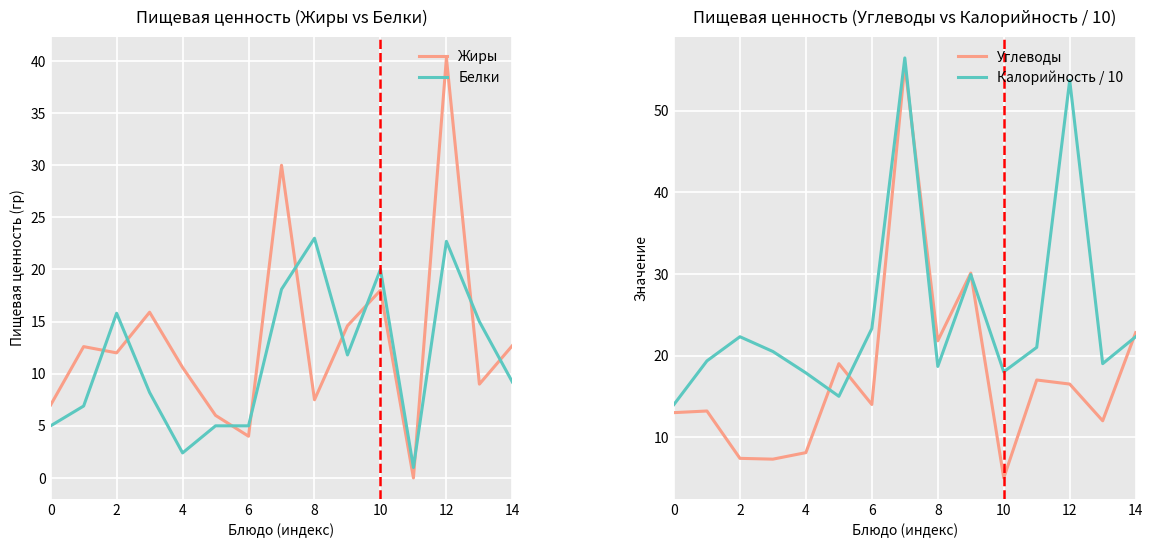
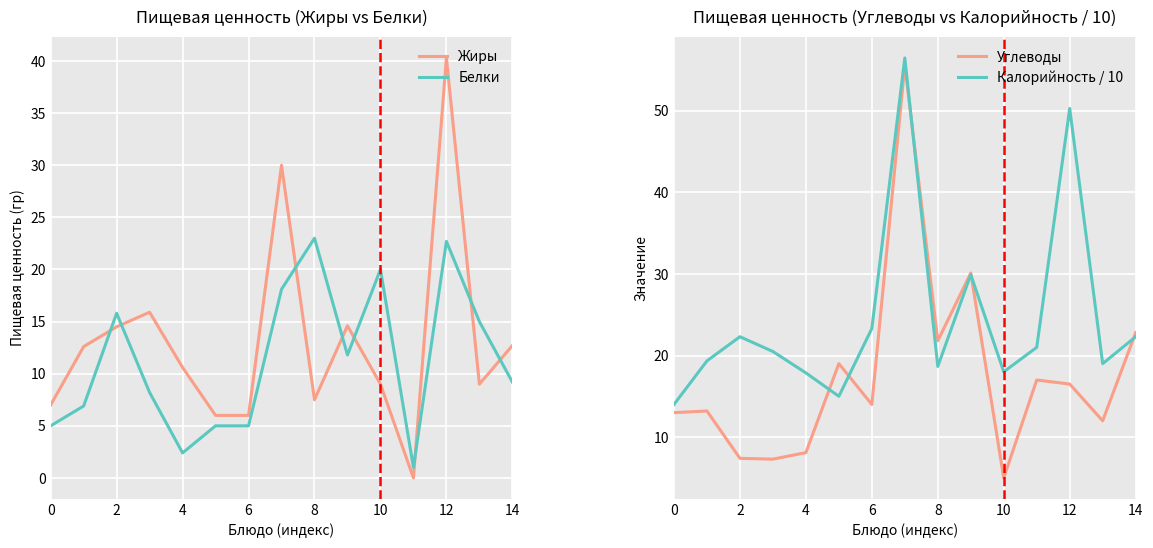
  {
    "Пищевая ценность (Жиры vs Белки)": {
      "Жиры": {
        "0": 7.0,
-       "2": 12.0,
+       "2": 14.5,
        "4": 10.6,
-       "6": 4,
+       "6": 6,
        "8": 7.5,
-       "10": 18,
+       "10": 9,
        "12": 40.3,
        "14": 12.7
      },
      "Белки": {
        "0": 5.0,
        "2": 15.8,
        "4": 2.4,
        "6": 5.0,
        "8": 23.0,
        "10": 20.0,
        "12": 22.7,
        "14": 9.2
      }
    },
    "Пищевая ценность (Углеводы vs Калорийность / 10)": {
      "Углеводы": {
        "0": 13,
        "2": 7,
        "4": 8,
        "6": 14,
        "8": 22,
        "10": 5,
        "12": 17,
        "14": 23
      },
      "Калорийность / 10": {
        "0": 14,
        "2": 22,
        "4": 18,
        "6": 23,
        "8": 19,
        "10": 18,
-       "12": 54,
+       "12": 50,
        "14": 22
      }
    }
  }
